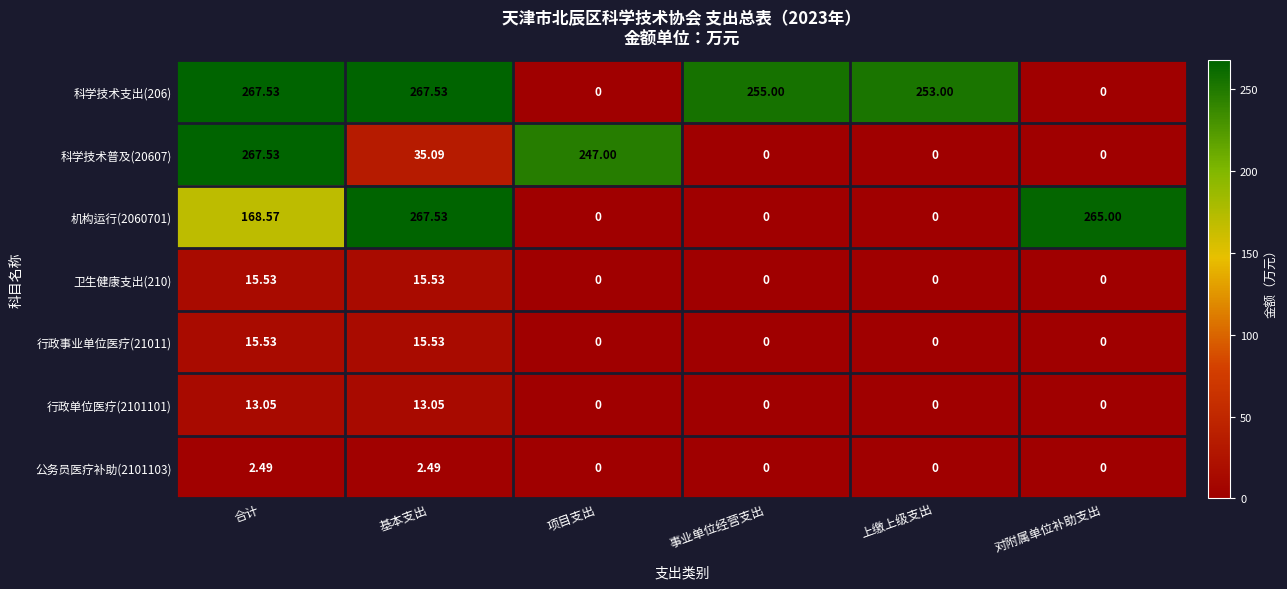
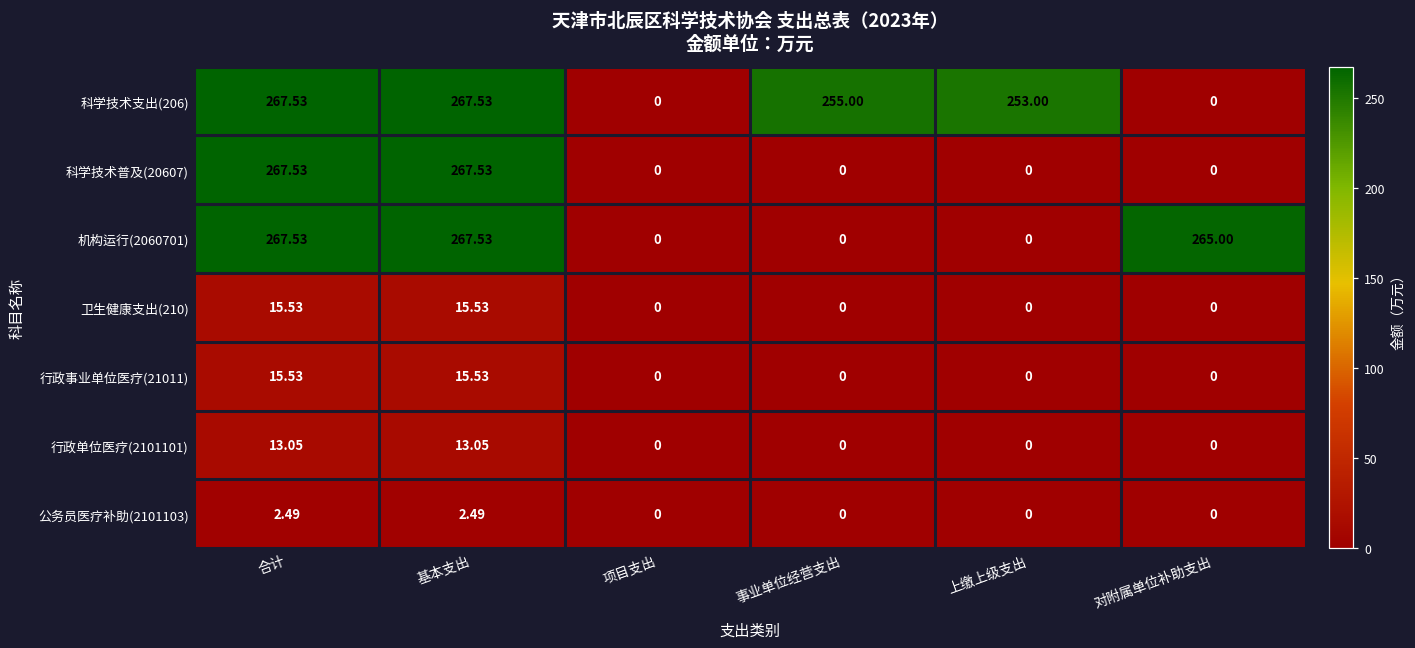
  {
    "科学技术支出(206)": {
      "合计": 267.53,
      "基本支出": 267.53,
      "项目支出": 0,
      "事业单位经营支出": 255.00,
      "上缴上级支出": 253.00,
      "对附属单位补助支出": 0
    },
    "科学技术普及(20607)": {
      "合计": 267.53,
-     "基本支出": 35.09,
-     "项目支出": 247.00,
+     "基本支出": 267.53,
+     "项目支出": 0,
      "事业单位经营支出": 0,
      "上缴上级支出": 0,
      "对附属单位补助支出": 0
    },
    "机构运行(2060701)": {
-     "合计": 168.57,
+     "合计": 267.53,
      "基本支出": 267.53,
      "项目支出": 0,
      "事业单位经营支出": 0,
      "上缴上级支出": 0,
      "对附属单位补助支出": 265.00
    },
    "卫生健康支出(210)": {
      "合计": 15.53,
      "基本支出": 15.53,
      "项目支出": 0,
      "事业单位经营支出": 0,
      "上缴上级支出": 0,
      "对附属单位补助支出": 0
    },
    "行政事业单位医疗(21011)": {
      "合计": 15.53,
      "基本支出": 15.53,
      "项目支出": 0,
      "事业单位经营支出": 0,
      "上缴上级支出": 0,
      "对附属单位补助支出": 0
    },
    "行政单位医疗(2101101)": {
      "合计": 13.05,
      "基本支出": 13.05,
      "项目支出": 0,
      "事业单位经营支出": 0,
      "上缴上级支出": 0,
      "对附属单位补助支出": 0
    },
    "公务员医疗补助(2101103)": {
      "合计": 2.49,
      "基本支出": 2.49,
      "项目支出": 0,
      "事业单位经营支出": 0,
      "上缴上级支出": 0,
      "对附属单位补助支出": 0
    }
  }
